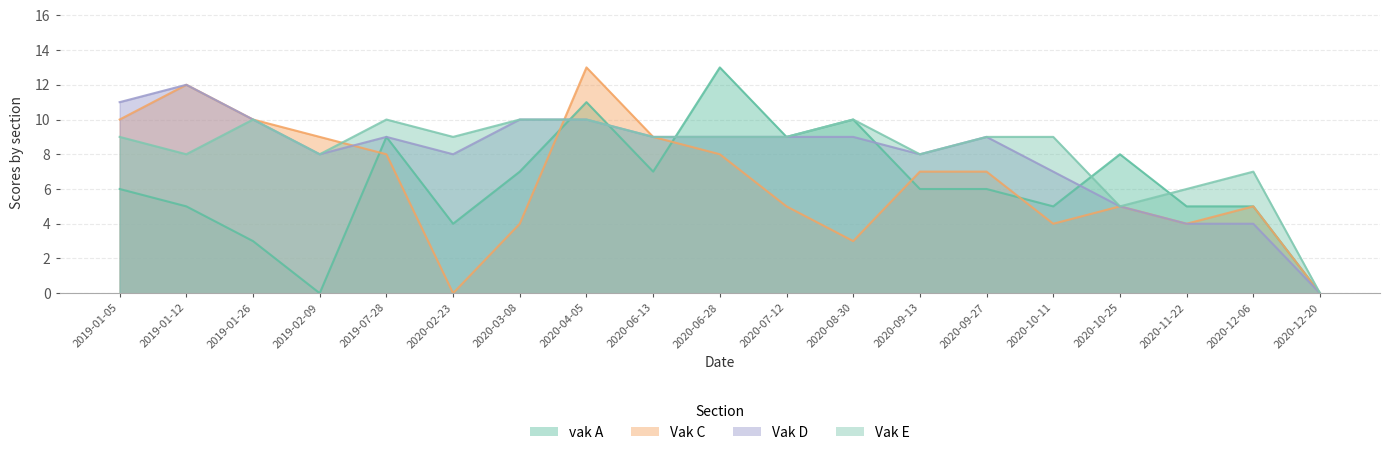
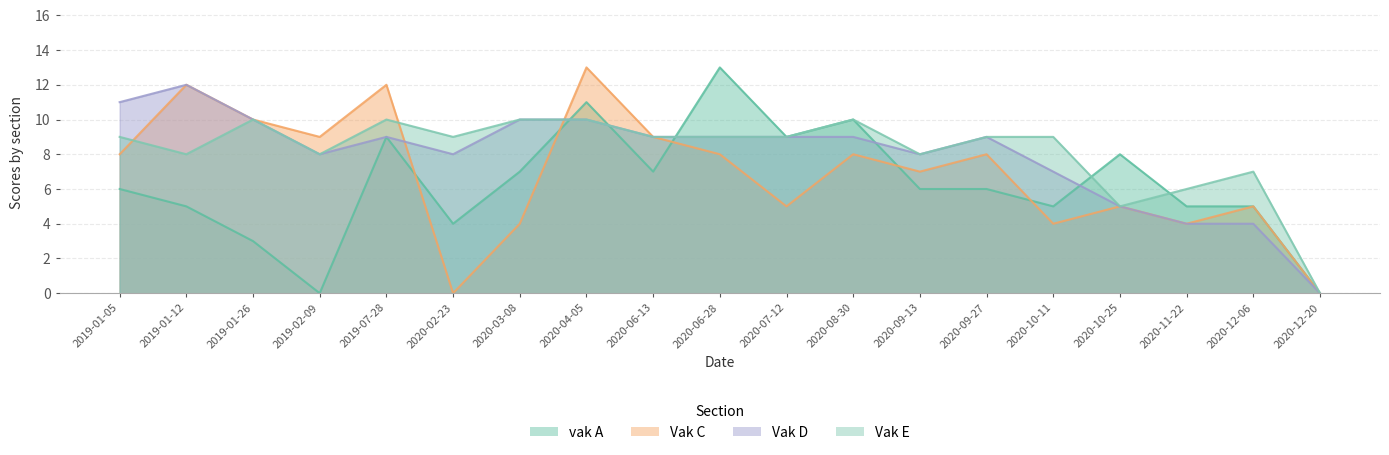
  {
    "Vak C": {
-     "2019-01-05": 10,
+     "2019-01-05": 8,
      "2019-02-09": 9,
-     "2019-07-28": 8,
+     "2019-07-28": 12,
      "2020-02-23": 0,
      "2020-03-08": 4,
      "2020-04-05": 13,
      "2020-06-28": 8,
      "2020-07-12": 5,
-     "2020-08-30": 3,
+     "2020-08-30": 8,
      "2020-09-13": 7,
-     "2020-09-27": 7,
+     "2020-09-27": 8,
      "2020-10-11": 4
    }
  }
